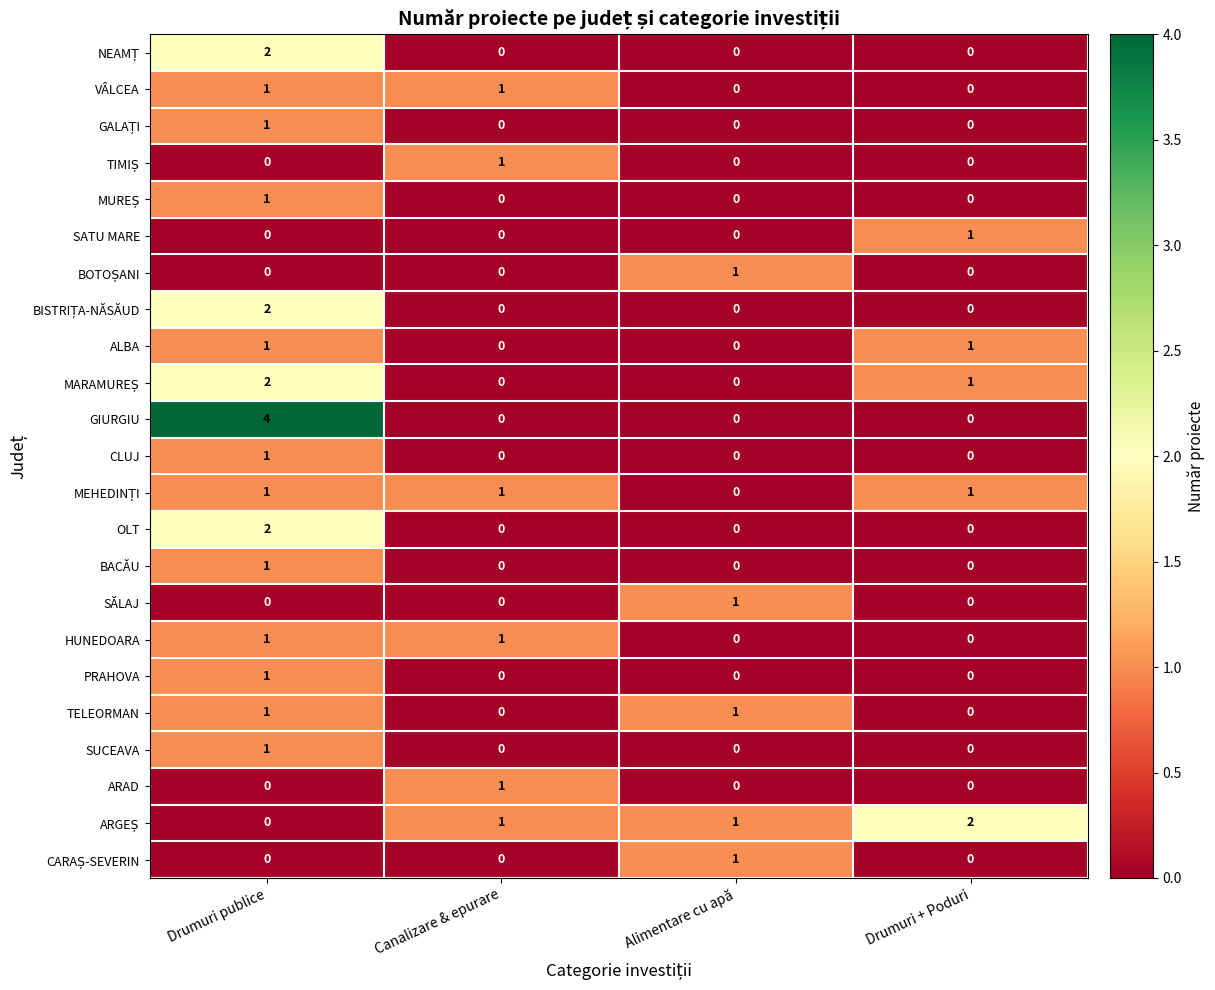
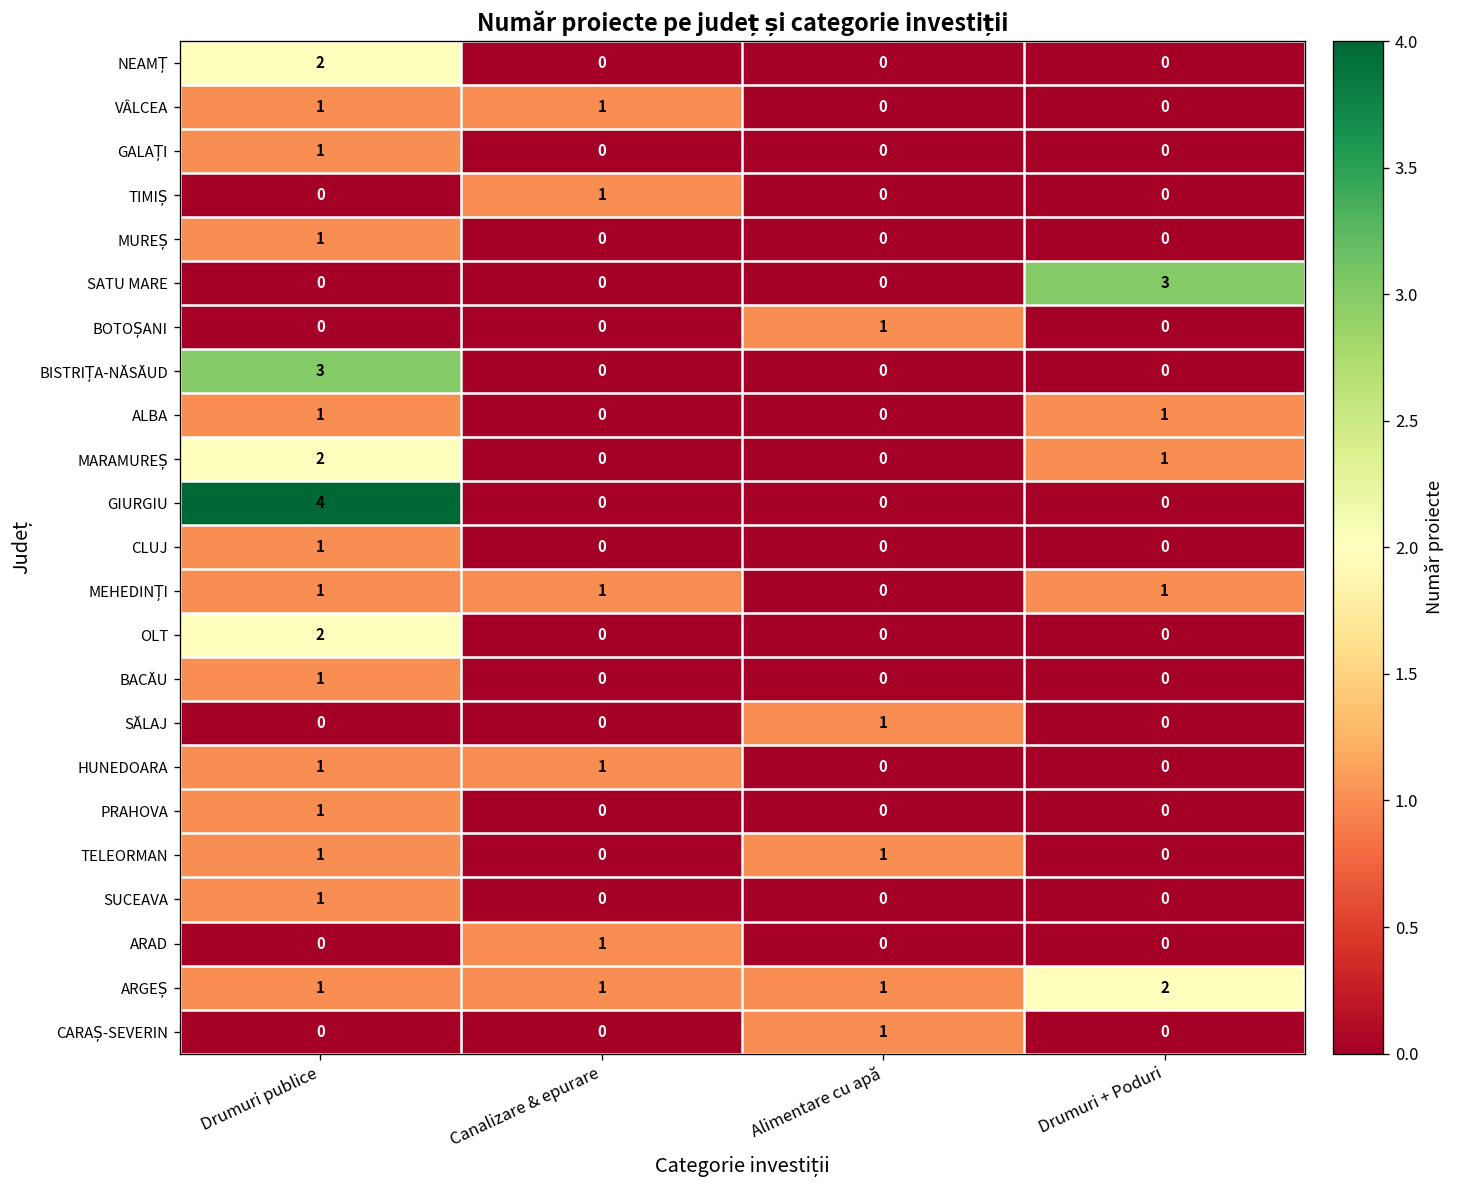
  {
    "NEAMȚ": {
      "Drumuri publice": 2,
      "Canalizare & epurare": 0,
      "Alimentare cu apă": 0,
      "Drumuri + Poduri": 0
    },
    "VÂLCEA": {
      "Drumuri publice": 1,
      "Canalizare & epurare": 1,
      "Alimentare cu apă": 0,
      "Drumuri + Poduri": 0
    },
    "GALAȚI": {
      "Drumuri publice": 1,
      "Canalizare & epurare": 0,
      "Alimentare cu apă": 0,
      "Drumuri + Poduri": 0
    },
    "TIMIȘ": {
      "Drumuri publice": 0,
      "Canalizare & epurare": 1,
      "Alimentare cu apă": 0,
      "Drumuri + Poduri": 0
    },
    "MUREȘ": {
      "Drumuri publice": 1,
      "Canalizare & epurare": 0,
      "Alimentare cu apă": 0,
      "Drumuri + Poduri": 0
    },
    "SATU MARE": {
      "Drumuri publice": 0,
      "Canalizare & epurare": 0,
      "Alimentare cu apă": 0,
-     "Drumuri + Poduri": 1
+     "Drumuri + Poduri": 3
    },
    "BOTOȘANI": {
      "Drumuri publice": 0,
      "Canalizare & epurare": 0,
      "Alimentare cu apă": 1,
      "Drumuri + Poduri": 0
    },
    "BISTRIȚA-NĂSĂUD": {
-     "Drumuri publice": 2,
+     "Drumuri publice": 3,
      "Canalizare & epurare": 0,
      "Alimentare cu apă": 0,
      "Drumuri + Poduri": 0
    },
    "ALBA": {
      "Drumuri publice": 1,
      "Canalizare & epurare": 0,
      "Alimentare cu apă": 0,
      "Drumuri + Poduri": 1
    },
    "MARAMUREȘ": {
      "Drumuri publice": 2,
      "Canalizare & epurare": 0,
      "Alimentare cu apă": 0,
      "Drumuri + Poduri": 1
    },
    "GIURGIU": {
      "Drumuri publice": 4,
      "Canalizare & epurare": 0,
      "Alimentare cu apă": 0,
      "Drumuri + Poduri": 0
    },
    "CLUJ": {
      "Drumuri publice": 1,
      "Canalizare & epurare": 0,
      "Alimentare cu apă": 0,
      "Drumuri + Poduri": 0
    },
    "MEHEDINȚI": {
      "Drumuri publice": 1,
      "Canalizare & epurare": 1,
      "Alimentare cu apă": 0,
      "Drumuri + Poduri": 1
    },
    "OLT": {
      "Drumuri publice": 2,
      "Canalizare & epurare": 0,
      "Alimentare cu apă": 0,
      "Drumuri + Poduri": 0
    },
    "BACĂU": {
      "Drumuri publice": 1,
      "Canalizare & epurare": 0,
      "Alimentare cu apă": 0,
      "Drumuri + Poduri": 0
    },
    "SĂLAJ": {
      "Drumuri publice": 0,
      "Canalizare & epurare": 0,
      "Alimentare cu apă": 1,
      "Drumuri + Poduri": 0
    },
    "HUNEDOARA": {
      "Drumuri publice": 1,
      "Canalizare & epurare": 1,
      "Alimentare cu apă": 0,
      "Drumuri + Poduri": 0
    },
    "PRAHOVA": {
      "Drumuri publice": 1,
      "Canalizare & epurare": 0,
      "Alimentare cu apă": 0,
      "Drumuri + Poduri": 0
    },
    "TELEORMAN": {
      "Drumuri publice": 1,
      "Canalizare & epurare": 0,
      "Alimentare cu apă": 1,
      "Drumuri + Poduri": 0
    },
    "SUCEAVA": {
      "Drumuri publice": 1,
      "Canalizare & epurare": 0,
      "Alimentare cu apă": 0,
      "Drumuri + Poduri": 0
    },
    "ARAD": {
      "Drumuri publice": 0,
      "Canalizare & epurare": 1,
      "Alimentare cu apă": 0,
      "Drumuri + Poduri": 0
    },
    "ARGEȘ": {
-     "Drumuri publice": 0,
+     "Drumuri publice": 1,
      "Canalizare & epurare": 1,
      "Alimentare cu apă": 1,
      "Drumuri + Poduri": 2
    },
    "CARAȘ-SEVERIN": {
      "Drumuri publice": 0,
      "Canalizare & epurare": 0,
      "Alimentare cu apă": 1,
      "Drumuri + Poduri": 0
    }
  }
